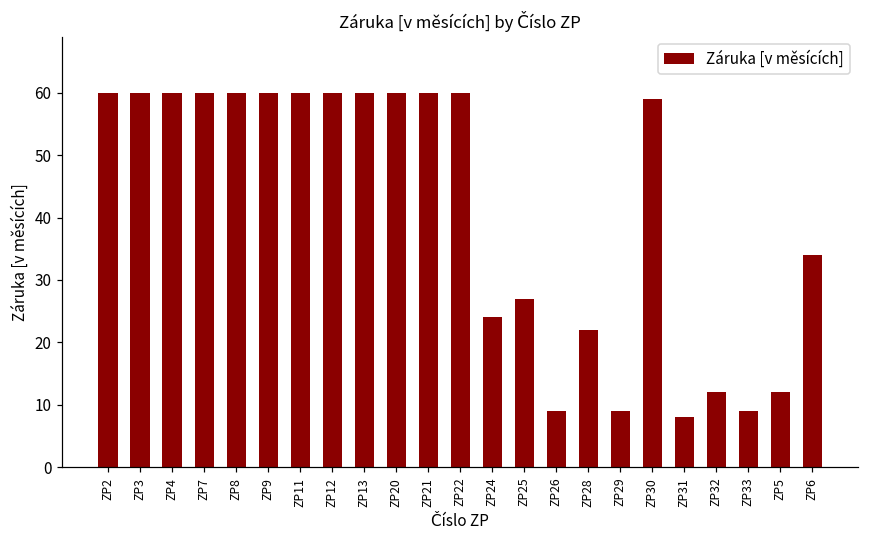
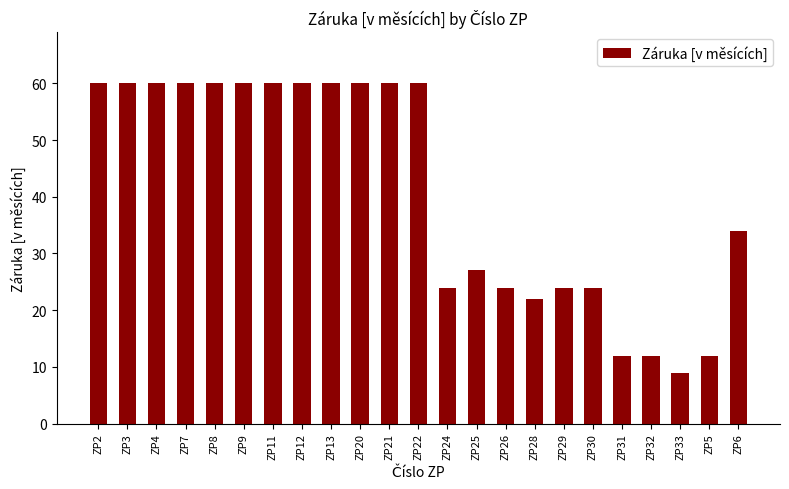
  {
    "ZP2": 60,
    "ZP3": 60,
    "ZP4": 60,
    "ZP7": 60,
    "ZP8": 60,
    "ZP9": 60,
    "ZP11": 60,
    "ZP12": 60,
    "ZP13": 60,
    "ZP20": 60,
    "ZP21": 60,
    "ZP22": 60,
    "ZP24": 24,
    "ZP25": 27,
-   "ZP26": 9,
+   "ZP26": 24,
    "ZP28": 22,
-   "ZP29": 9,
-   "ZP30": 59,
-   "ZP31": 8,
+   "ZP29": 24,
+   "ZP30": 24,
+   "ZP31": 12,
    "ZP32": 12,
    "ZP33": 9,
    "ZP5": 12,
    "ZP6": 34
  }
